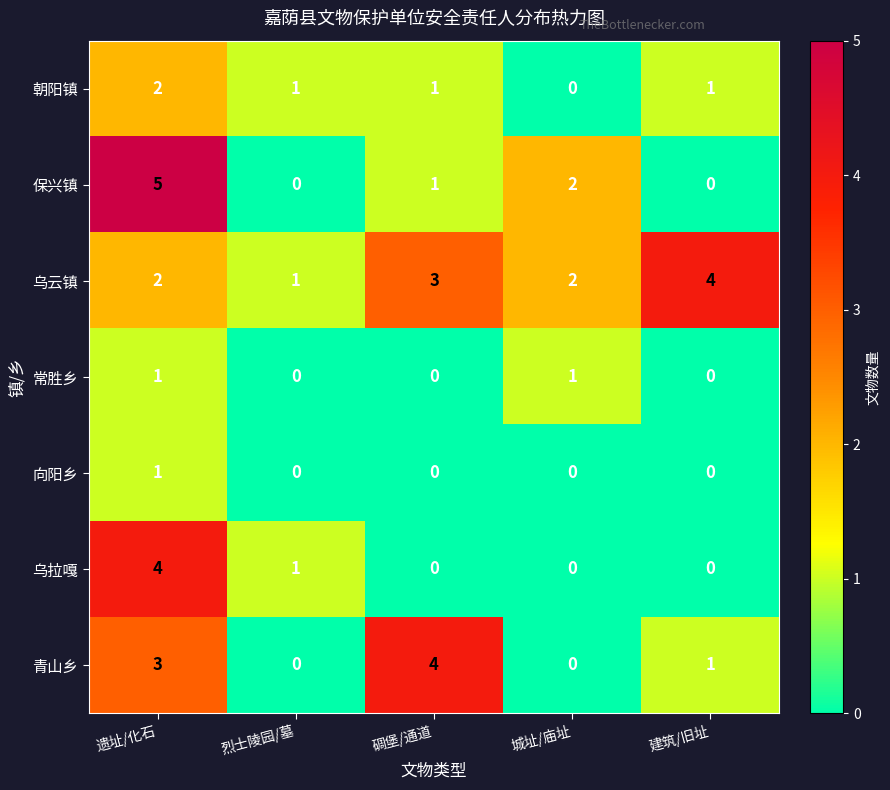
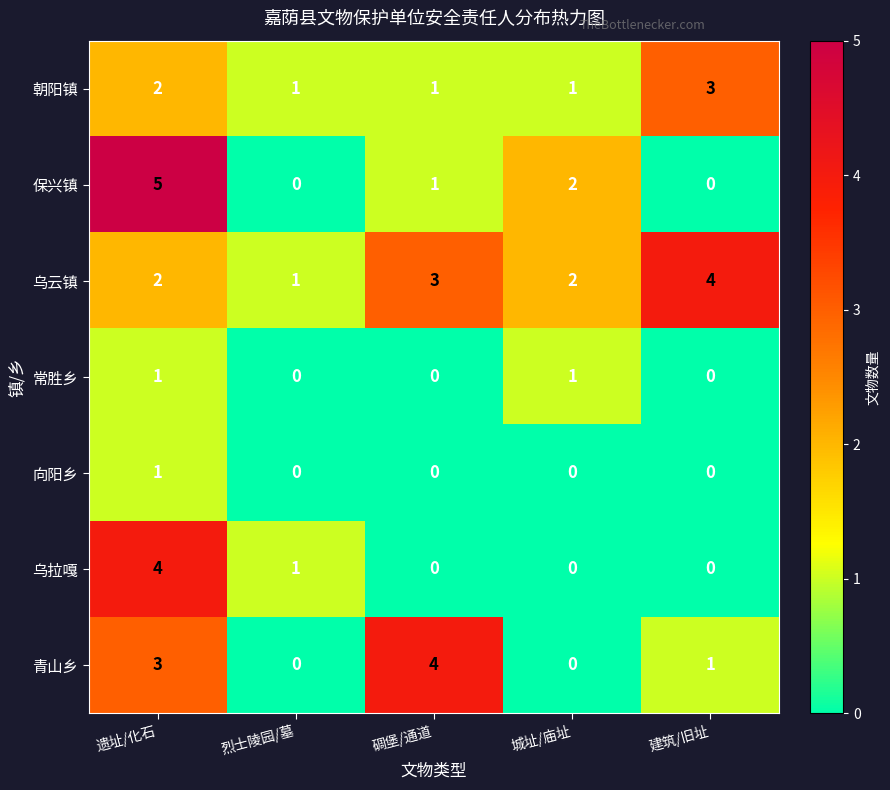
  {
    "朝阳镇": {
      "遗址/化石": 2,
      "烈士陵园/墓": 1,
      "碉堡/通道": 1,
-     "城址/庙址": 0,
-     "建筑/旧址": 1
+     "城址/庙址": 1,
+     "建筑/旧址": 3
    },
    "保兴镇": {
      "遗址/化石": 5,
      "烈士陵园/墓": 0,
      "碉堡/通道": 1,
      "城址/庙址": 2,
      "建筑/旧址": 0
    },
    "乌云镇": {
      "遗址/化石": 2,
      "烈士陵园/墓": 1,
      "碉堡/通道": 3,
      "城址/庙址": 2,
      "建筑/旧址": 4
    },
    "常胜乡": {
      "遗址/化石": 1,
      "烈士陵园/墓": 0,
      "碉堡/通道": 0,
      "城址/庙址": 1,
      "建筑/旧址": 0
    },
    "向阳乡": {
      "遗址/化石": 1,
      "烈士陵园/墓": 0,
      "碉堡/通道": 0,
      "城址/庙址": 0,
      "建筑/旧址": 0
    },
    "乌拉嘎": {
      "遗址/化石": 4,
      "烈士陵园/墓": 1,
      "碉堡/通道": 0,
      "城址/庙址": 0,
      "建筑/旧址": 0
    },
    "青山乡": {
      "遗址/化石": 3,
      "烈士陵园/墓": 0,
      "碉堡/通道": 4,
      "城址/庙址": 0,
      "建筑/旧址": 1
    }
  }
